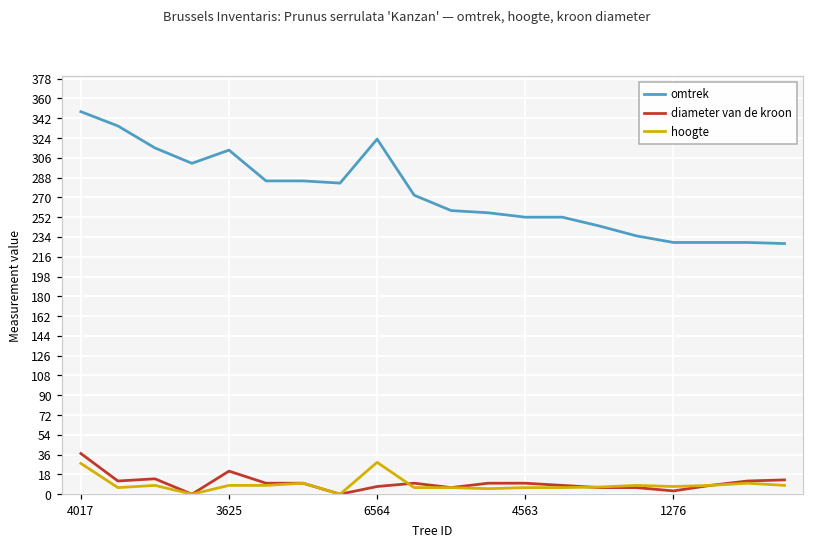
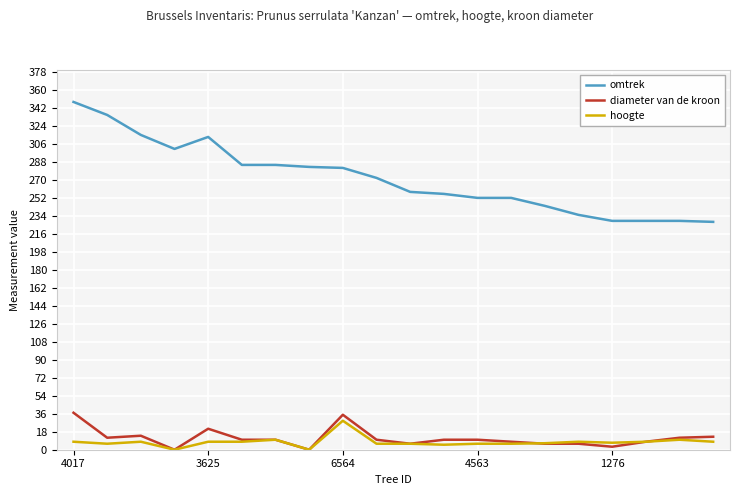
  {
    "omtrek": {
      "4017": 350,
      "3625": 310,
-     "6564": 320,
+     "6564": 280,
      "4563": 250,
      "1276": 230
    },
    "diameter van de kroon": {
      "4017": 40,
      "3625": 20,
-     "6564": 10,
+     "6564": 40,
      "4563": 10,
      "1276": 0
    },
    "hoogte": {
-     "4017": 30,
+     "4017": 10,
      "3625": 10,
      "6564": 30,
      "4563": 10,
      "1276": 10
    }
  }
